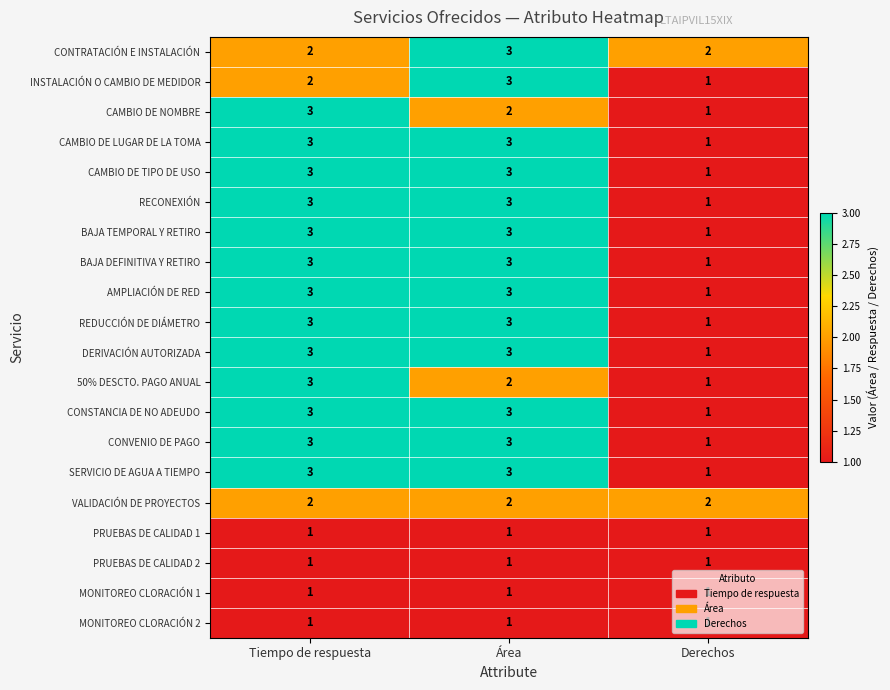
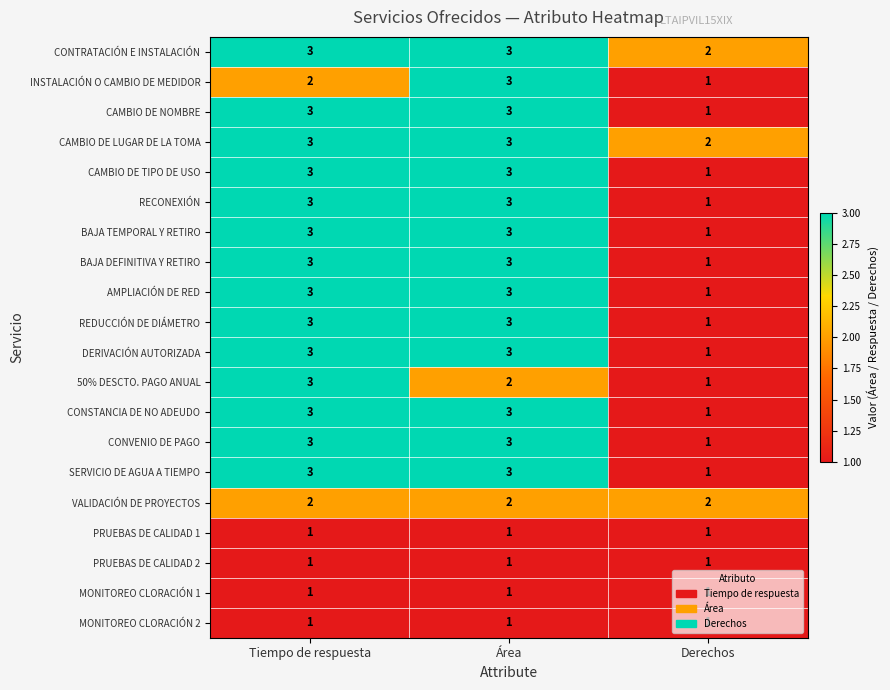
  {
    "CONTRATACIÓN E INSTALACIÓN": {
-     "Tiempo de respuesta": 2,
+     "Tiempo de respuesta": 3,
      "Área": 3,
      "Derechos": 2
    },
    "INSTALACIÓN O CAMBIO DE MEDIDOR": {
      "Tiempo de respuesta": 2,
      "Área": 3,
      "Derechos": 1
    },
    "CAMBIO DE NOMBRE": {
      "Tiempo de respuesta": 3,
-     "Área": 2,
+     "Área": 3,
      "Derechos": 1
    },
    "CAMBIO DE LUGAR DE LA TOMA": {
      "Tiempo de respuesta": 3,
      "Área": 3,
-     "Derechos": 1
+     "Derechos": 2
    },
    "CAMBIO DE TIPO DE USO": {
      "Tiempo de respuesta": 3,
      "Área": 3,
      "Derechos": 1
    },
    "RECONEXIÓN": {
      "Tiempo de respuesta": 3,
      "Área": 3,
      "Derechos": 1
    },
    "BAJA TEMPORAL Y RETIRO": {
      "Tiempo de respuesta": 3,
      "Área": 3,
      "Derechos": 1
    },
    "BAJA DEFINITIVA Y RETIRO": {
      "Tiempo de respuesta": 3,
      "Área": 3,
      "Derechos": 1
    },
    "AMPLIACIÓN DE RED": {
      "Tiempo de respuesta": 3,
      "Área": 3,
      "Derechos": 1
    },
    "REDUCCIÓN DE DIÁMETRO": {
      "Tiempo de respuesta": 3,
      "Área": 3,
      "Derechos": 1
    },
    "DERIVACIÓN AUTORIZADA": {
      "Tiempo de respuesta": 3,
      "Área": 3,
      "Derechos": 1
    },
    "50% DESCTO. PAGO ANUAL": {
      "Tiempo de respuesta": 3,
      "Área": 2,
      "Derechos": 1
    },
    "CONSTANCIA DE NO ADEUDO": {
      "Tiempo de respuesta": 3,
      "Área": 3,
      "Derechos": 1
    },
    "CONVENIO DE PAGO": {
      "Tiempo de respuesta": 3,
      "Área": 3,
      "Derechos": 1
    },
    "SERVICIO DE AGUA A TIEMPO": {
      "Tiempo de respuesta": 3,
      "Área": 3,
      "Derechos": 1
    },
    "VALIDACIÓN DE PROYECTOS": {
      "Tiempo de respuesta": 2,
      "Área": 2,
      "Derechos": 2
    },
    "PRUEBAS DE CALIDAD 1": {
      "Tiempo de respuesta": 1,
      "Área": 1,
      "Derechos": 1
    },
    "PRUEBAS DE CALIDAD 2": {
      "Tiempo de respuesta": 1,
      "Área": 1,
      "Derechos": 1
    },
    "MONITOREO CLORACIÓN 1": {
      "Tiempo de respuesta": 1,
      "Área": 1
    },
    "MONITOREO CLORACIÓN 2": {
      "Tiempo de respuesta": 1,
      "Área": 1
    }
  }
